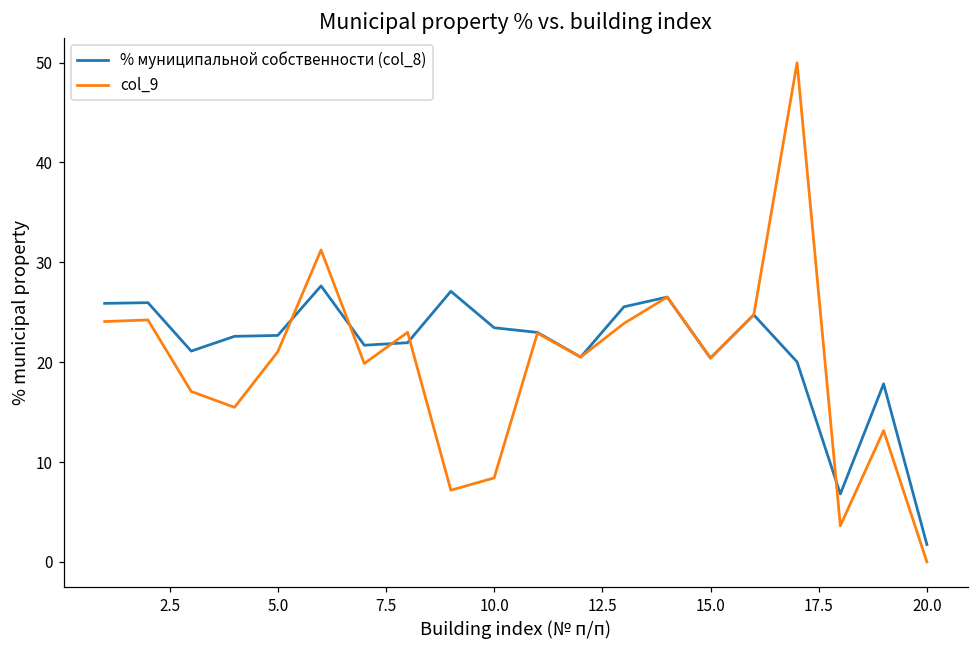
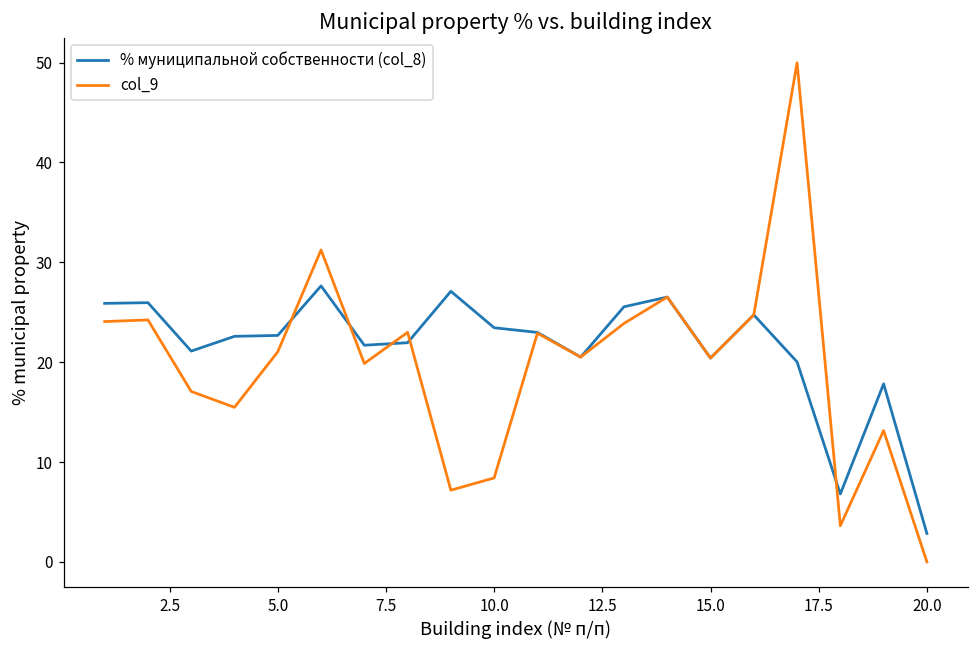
  {
    "% муниципальной собственности (col_8)": {
      "5.0": 23,
      "10.0": 23,
-     "20.0": 2
+     "20.0": 3
    },
    "col_9": {
      "5.0": 21,
      "10.0": 8,
      "20.0": 0
    }
  }
